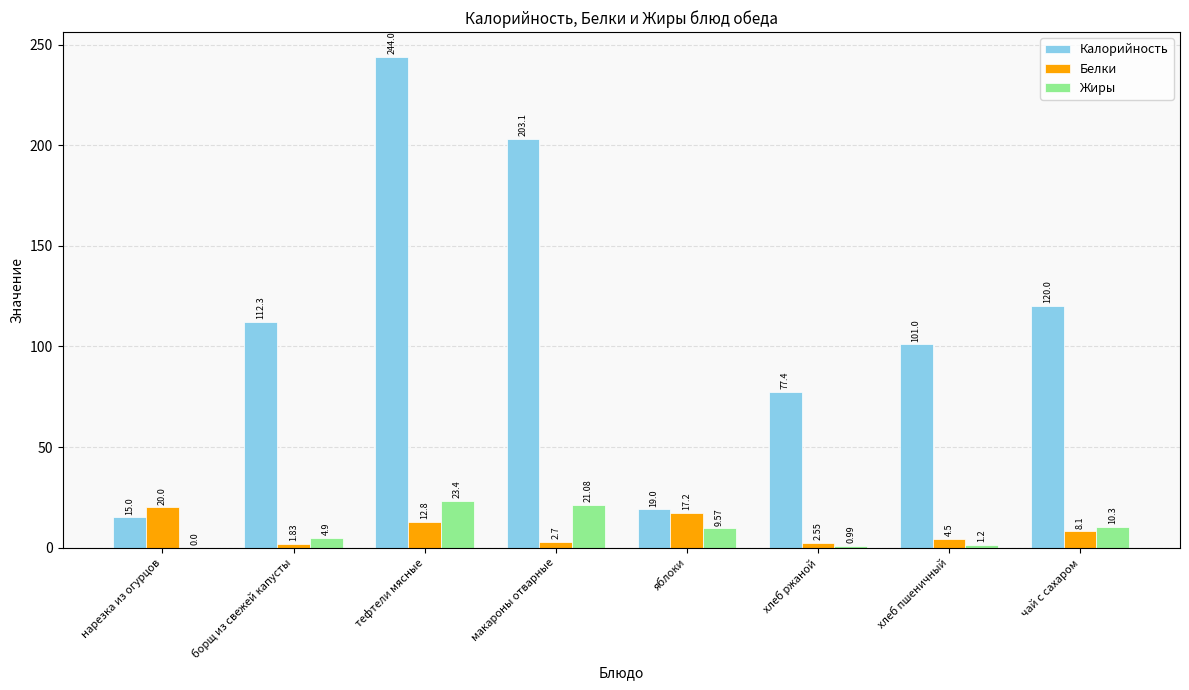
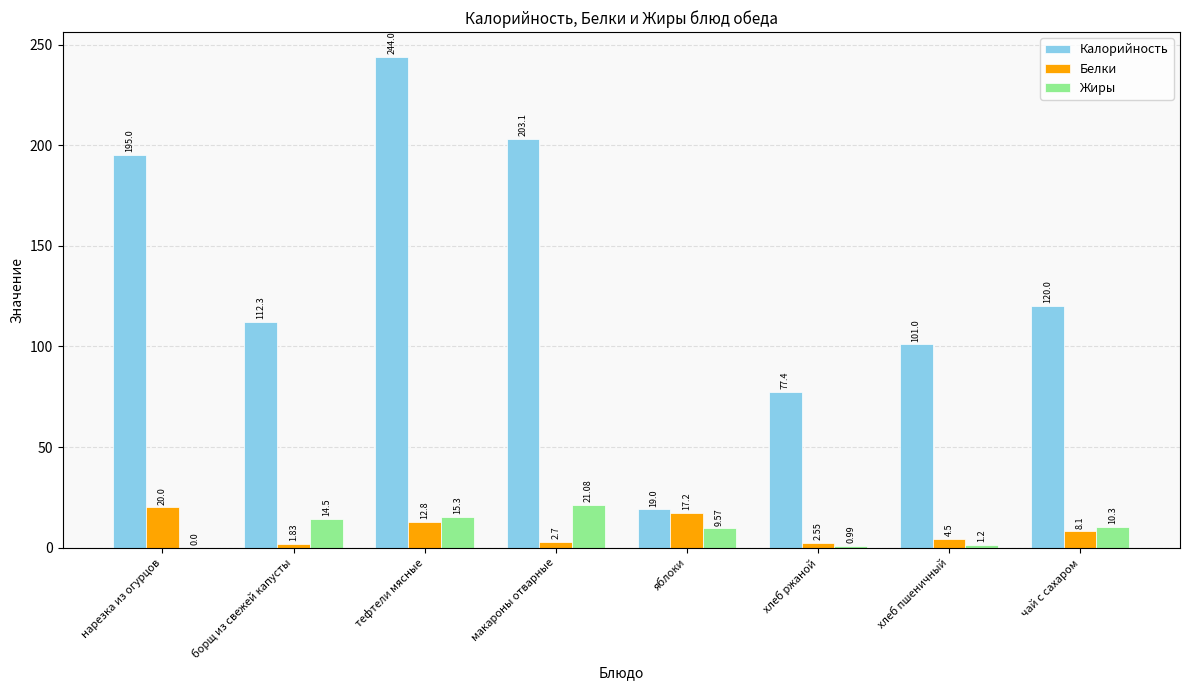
  {
    "Калорийность": {
-     "нарезка из огурцов": 15.0,
+     "нарезка из огурцов": 195.0,
      "борщ из свежей капусты": 112.3,
      "тефтели мясные": 244.0,
      "макароны отварные": 203.1,
      "яблоки": 19.0,
      "хлеб ржаной": 77.4,
      "хлеб пшеничный": 101.0,
      "чай с сахаром": 120.0
    },
    "Белки": {
      "нарезка из огурцов": 20.0,
      "борщ из свежей капусты": 1.83,
      "тефтели мясные": 12.8,
      "макароны отварные": 2.7,
      "яблоки": 17.2,
      "хлеб ржаной": 2.55,
      "хлеб пшеничный": 4.5,
      "чай с сахаром": 8.1
    },
    "Жиры": {
      "нарезка из огурцов": 0.0,
-     "борщ из свежей капусты": 4.9,
-     "тефтели мясные": 23.4,
+     "борщ из свежей капусты": 14.5,
+     "тефтели мясные": 15.3,
      "макароны отварные": 21.08,
      "яблоки": 9.57,
      "хлеб ржаной": 0.99,
      "хлеб пшеничный": 1.2,
      "чай с сахаром": 10.3
    }
  }
